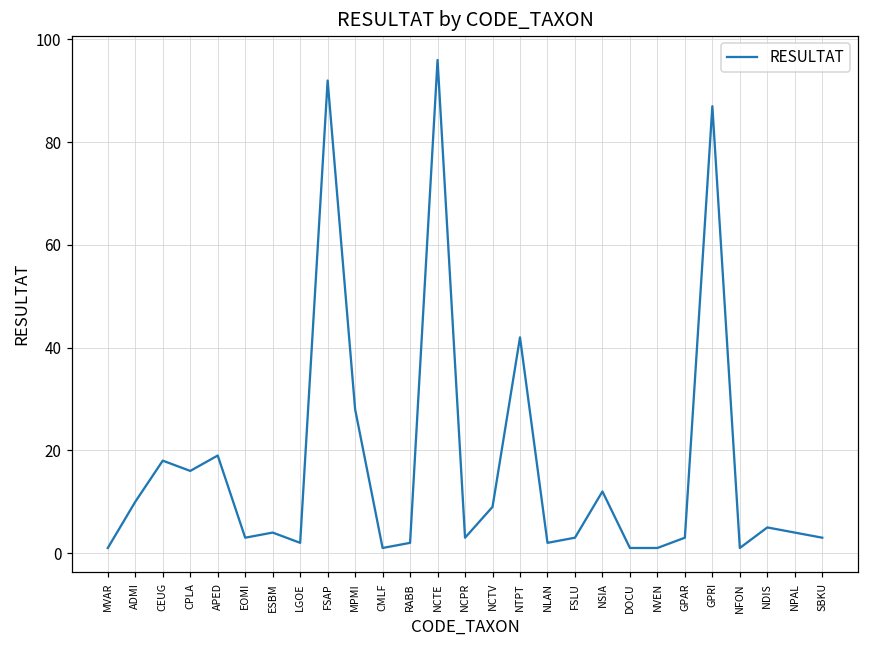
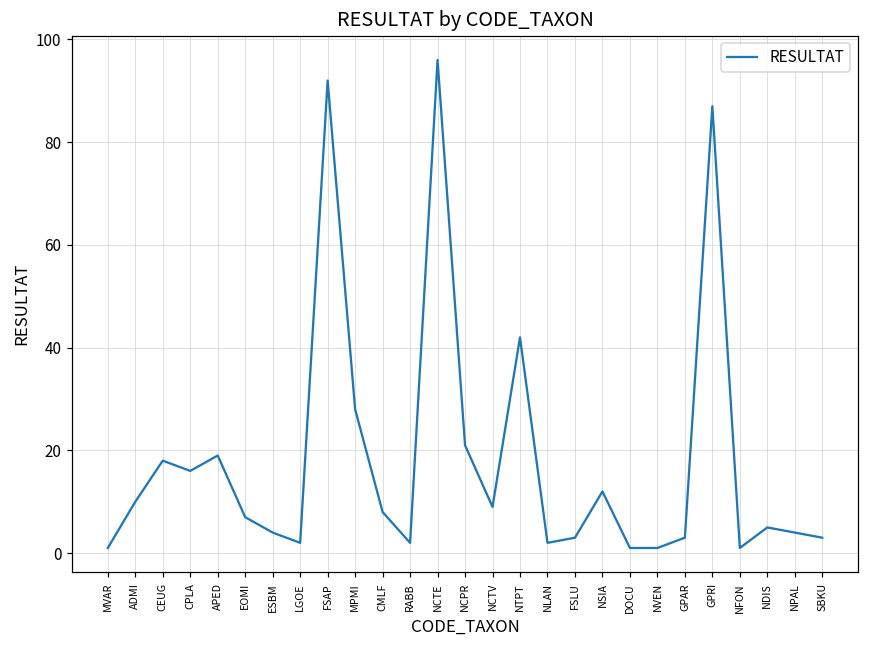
  {
    "MVAR": 1,
    "ADMI": 10,
    "CEUG": 18,
    "CPLA": 16,
    "APED": 19,
-   "EOMI": 3,
+   "EOMI": 7,
    "ESBM": 4,
    "LGOE": 2,
    "FSAP": 92,
    "MPMI": 28,
-   "CMLF": 1,
+   "CMLF": 8,
    "RABB": 2,
    "NCTE": 96,
-   "NCPR": 3,
+   "NCPR": 21,
    "NCTV": 9,
    "NTPT": 42,
    "NLAN": 2,
    "FSLU": 3,
    "NSIA": 12,
    "DOCU": 1,
    "NVEN": 1,
    "GPAR": 3,
    "GPRI": 87,
    "NFON": 1,
    "NDIS": 5,
    "NPAL": 4,
    "SBKU": 3
  }
